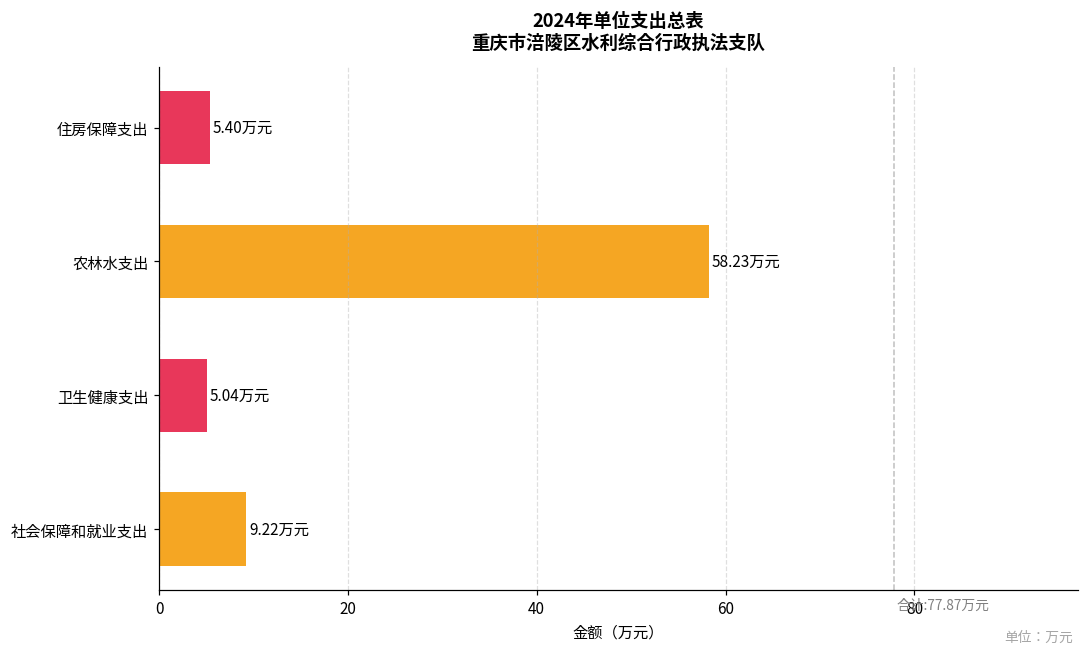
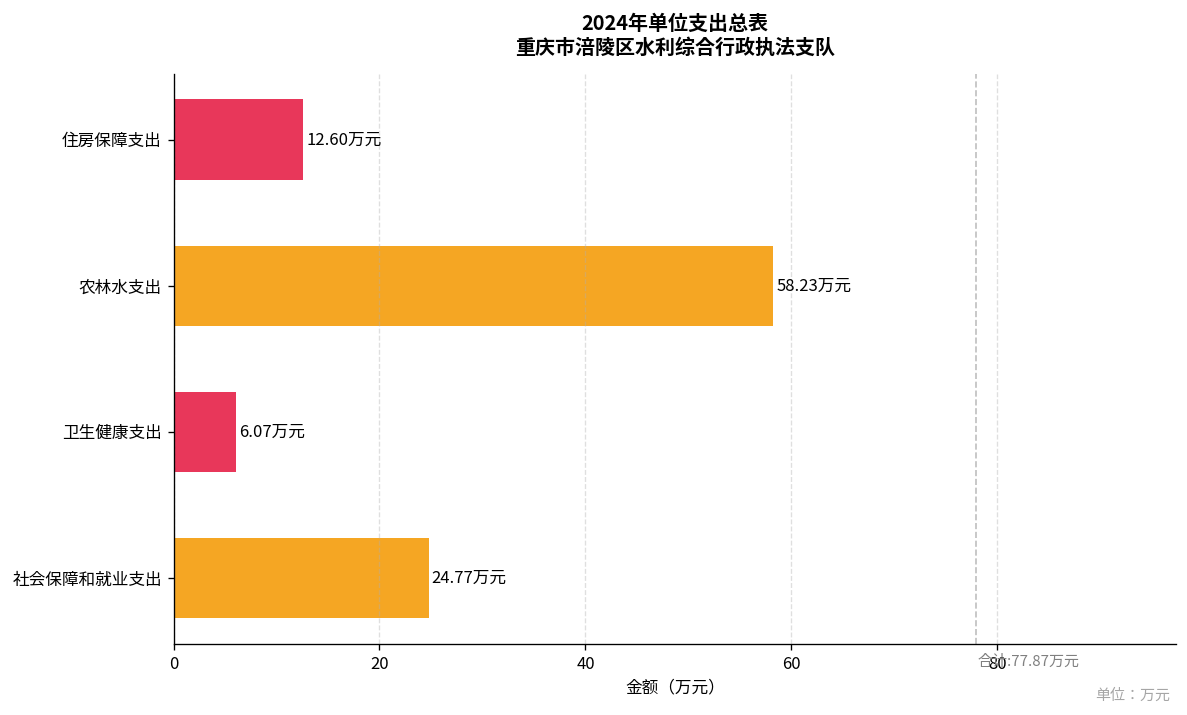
  {
-   "住房保障支出": 5.40,
+   "住房保障支出": 12.60,
    "农林水支出": 58.23,
-   "卫生健康支出": 5.04,
-   "社会保障和就业支出": 9.22
+   "卫生健康支出": 6.07,
+   "社会保障和就业支出": 24.77
  }
